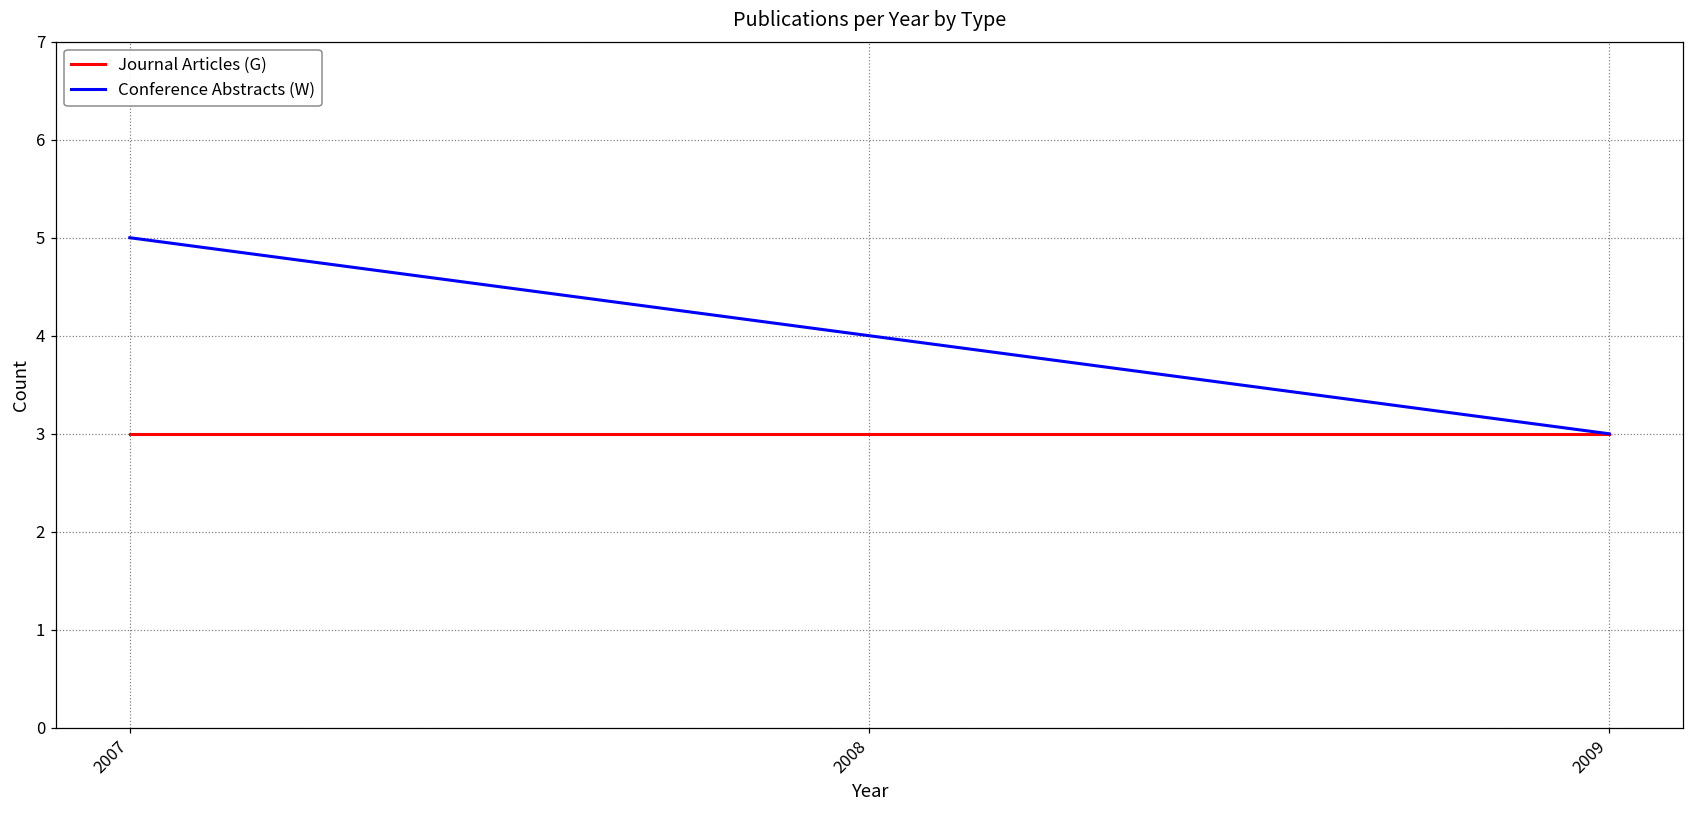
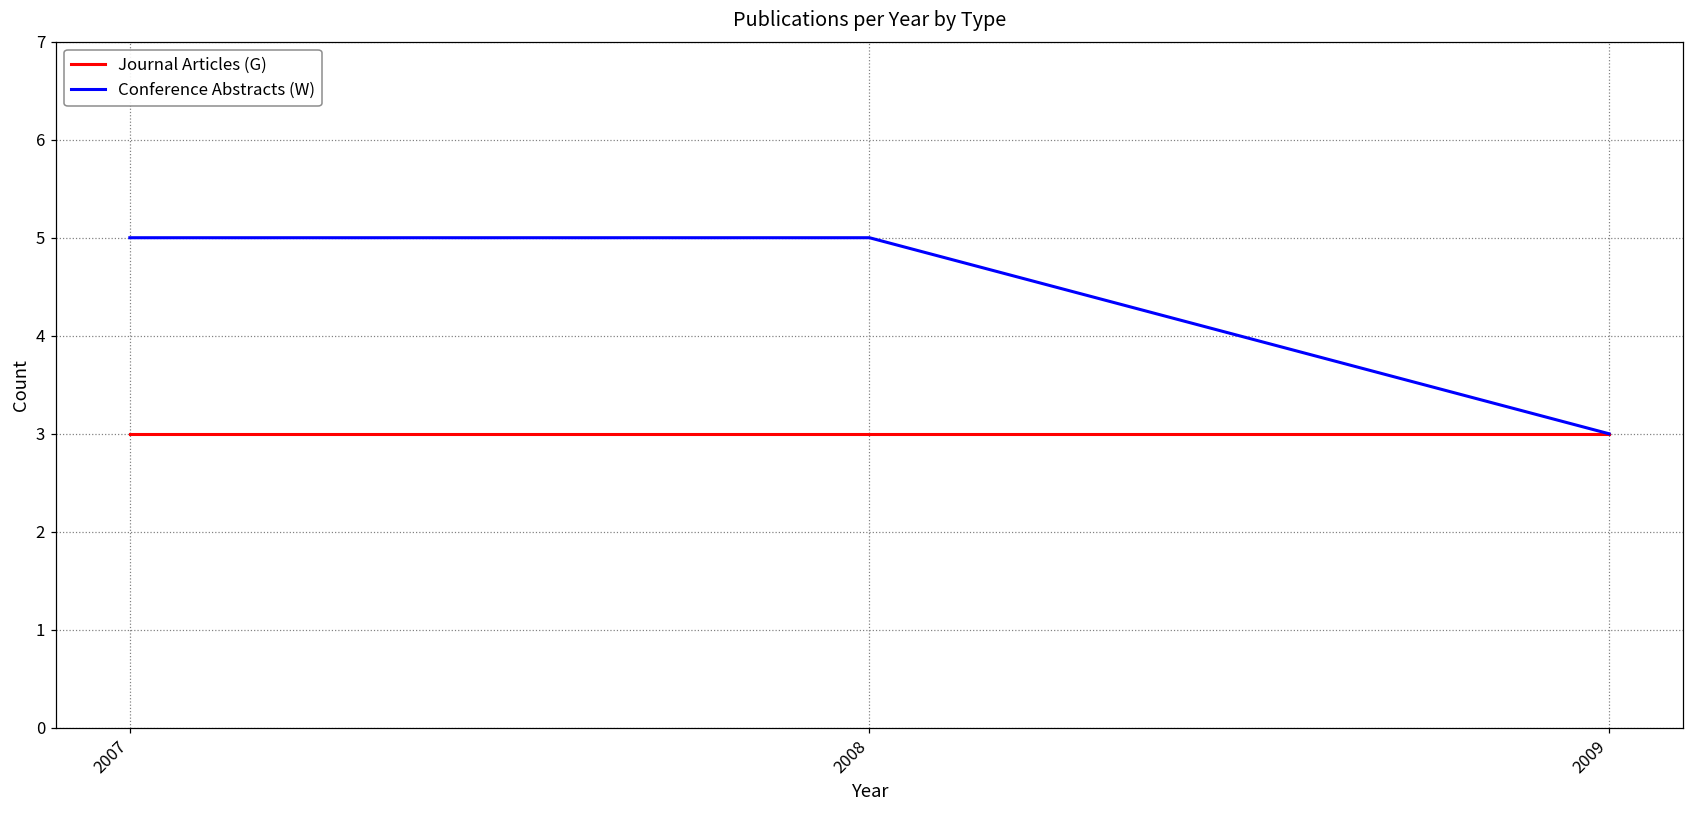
  {
    "Journal Articles (G)": {
      "2007": 3,
      "2008": 3
    },
    "Conference Abstracts (W)": {
      "2007": 5,
-     "2008": 4
+     "2008": 5
    }
  }
